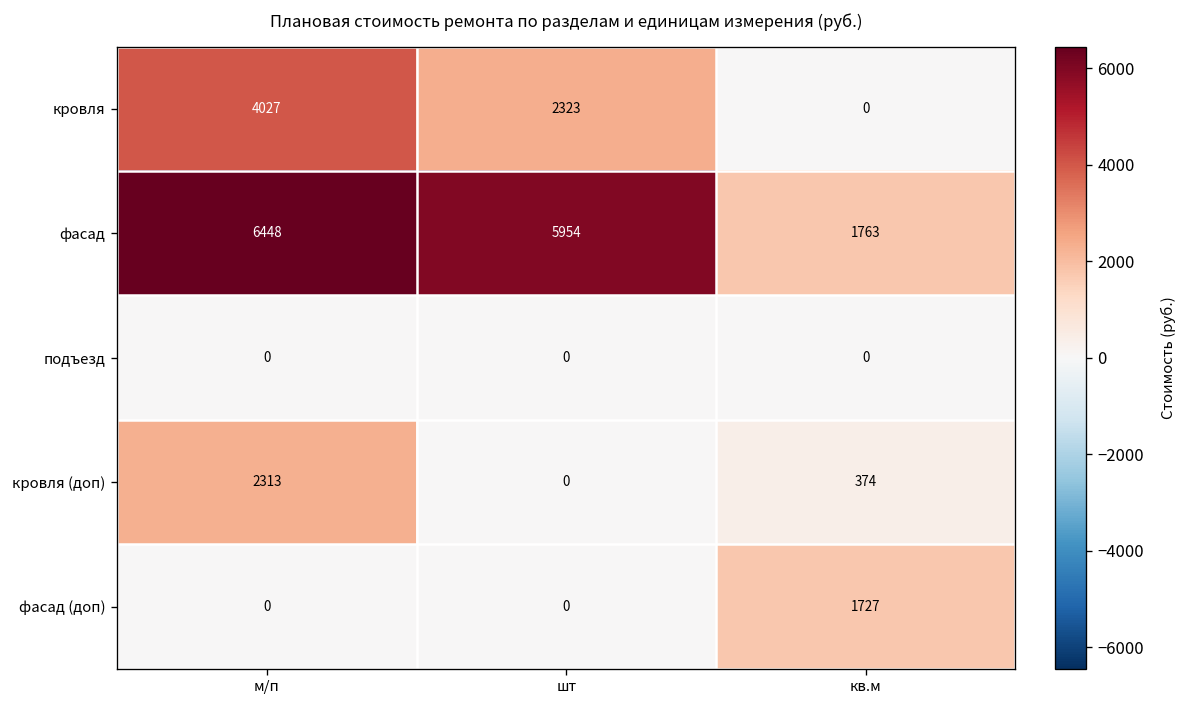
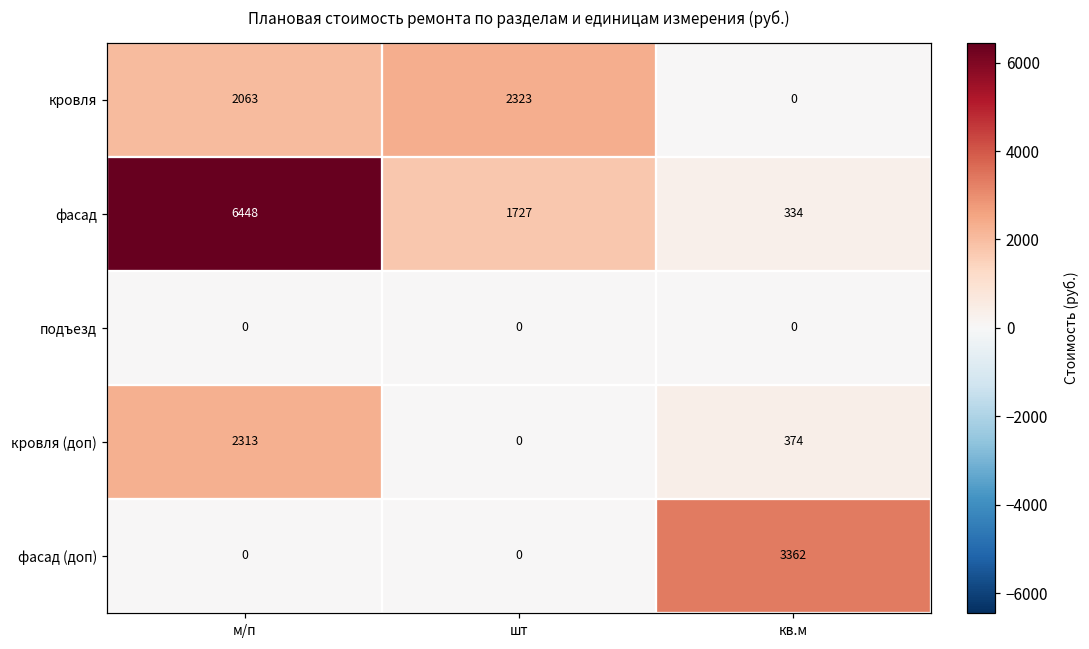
  {
    "кровля": {
-     "м/п": 4027,
+     "м/п": 2063,
      "шт": 2323,
      "кв.м": 0
    },
    "фасад": {
      "м/п": 6448,
-     "шт": 5954,
-     "кв.м": 1763
+     "шт": 1727,
+     "кв.м": 334
    },
    "подъезд": {
      "м/п": 0,
      "шт": 0,
      "кв.м": 0
    },
    "кровля (доп)": {
      "м/п": 2313,
      "шт": 0,
      "кв.м": 374
    },
    "фасад (доп)": {
      "м/п": 0,
      "шт": 0,
-     "кв.м": 1727
+     "кв.м": 3362
    }
  }
